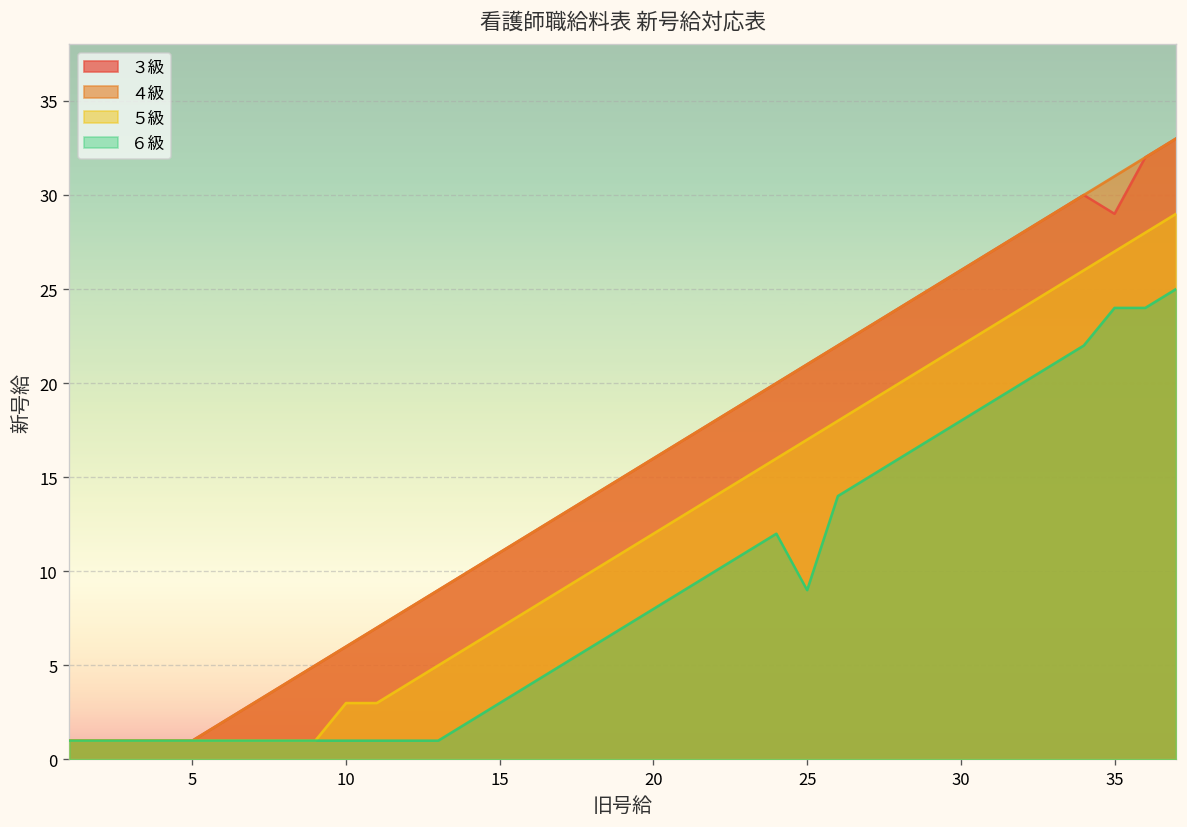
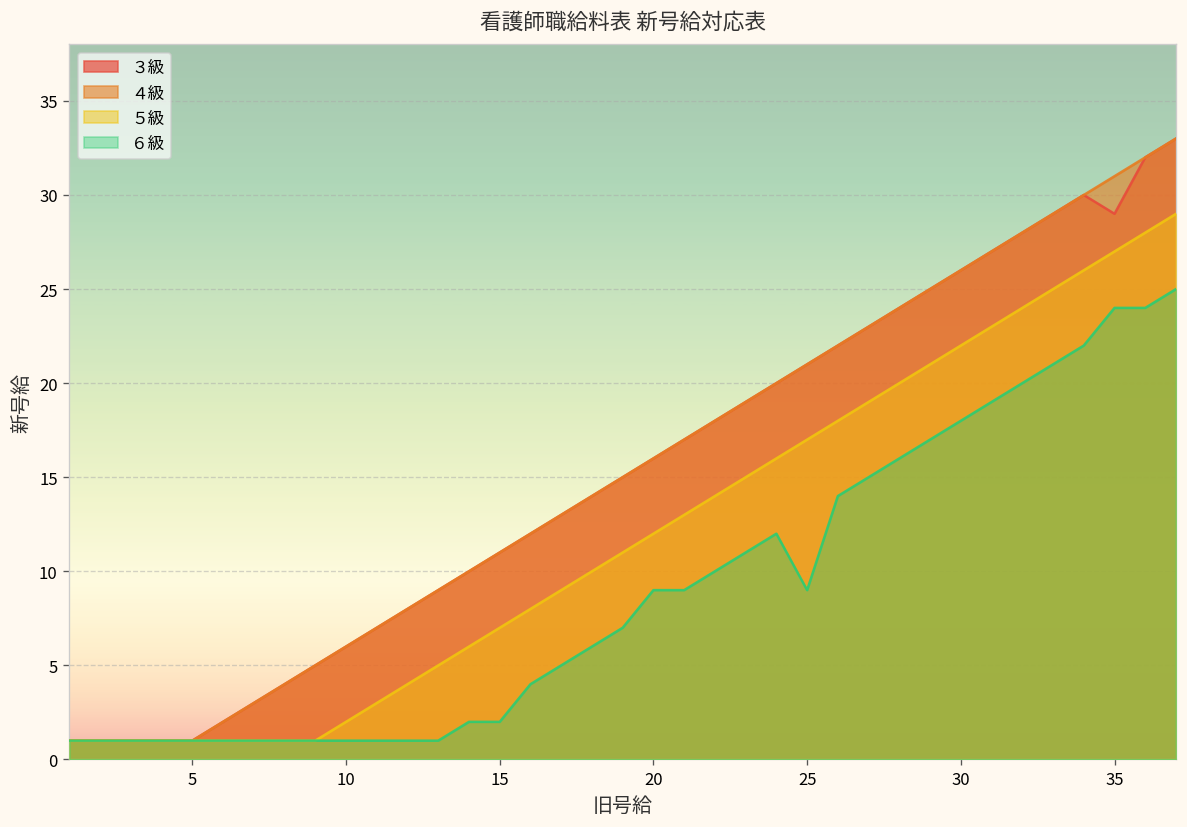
  {
    "５級": {
-     "10": 3,
+     "10": 2,
      "15": 7,
      "20": 12,
      "25": 17,
      "30": 22,
      "35": 27
    },
    "６級": {
      "10": 1,
-     "15": 3,
-     "20": 8,
+     "15": 2,
+     "20": 9,
      "25": 9,
      "30": 18,
      "35": 24
    }
  }
